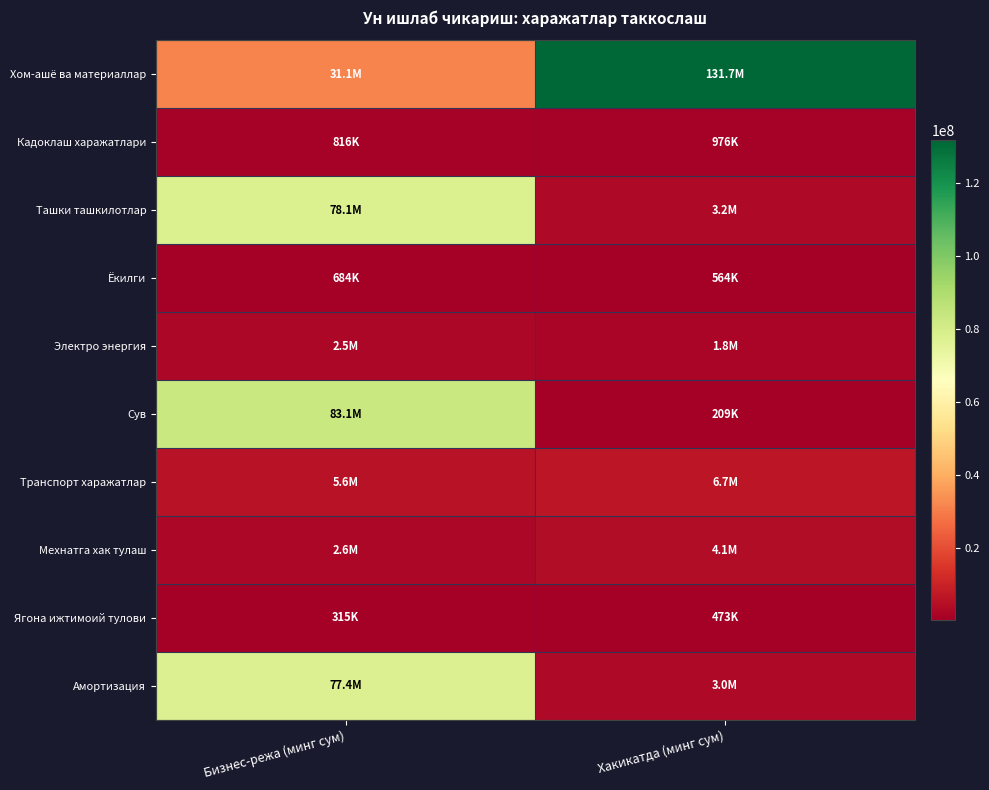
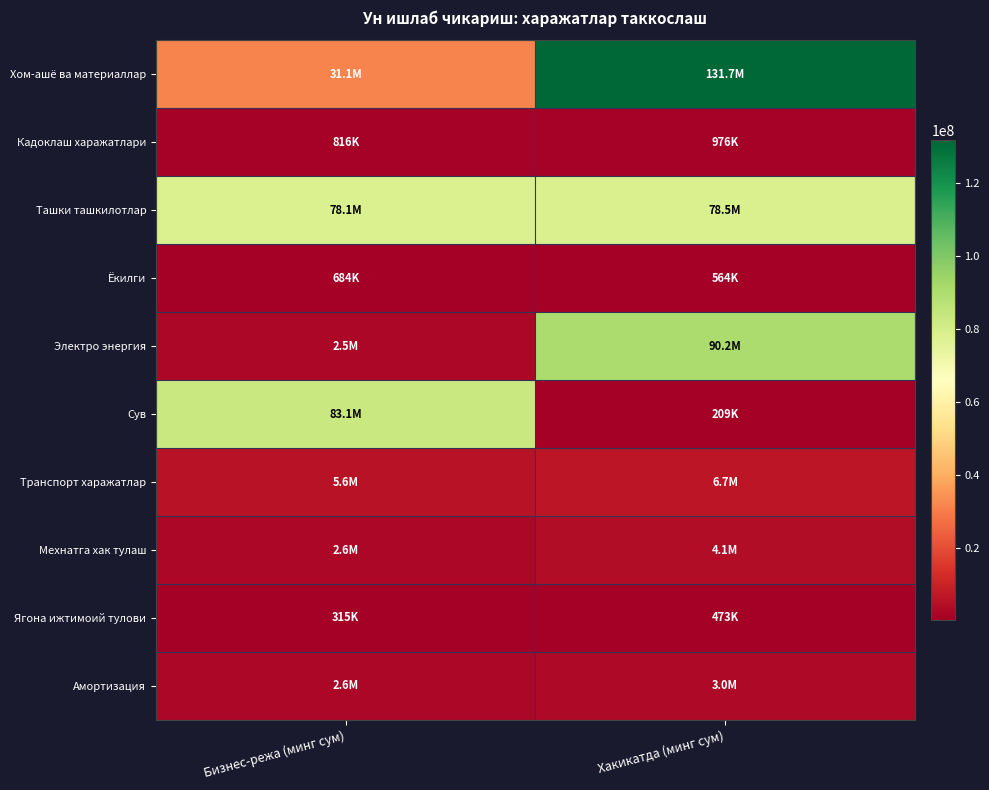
  {
    "Хом-ашё ва материаллар": {
      "Бизнес-режа (минг сум)": "31.1M",
      "Хакикатда (минг сум)": "131.7M"
    },
    "Кадоклаш харажатлари": {
      "Бизнес-режа (минг сум)": "816K",
      "Хакикатда (минг сум)": "976K"
    },
    "Ташки ташкилотлар": {
      "Бизнес-режа (минг сум)": "78.1M",
-     "Хакикатда (минг сум)": "3.2M"
+     "Хакикатда (минг сум)": "78.5M"
    },
    "Ёкилги": {
      "Бизнес-режа (минг сум)": "684K",
      "Хакикатда (минг сум)": "564K"
    },
    "Электро энергия": {
      "Бизнес-режа (минг сум)": "2.5M",
-     "Хакикатда (минг сум)": "1.8M"
+     "Хакикатда (минг сум)": "90.2M"
    },
    "Сув": {
      "Бизнес-режа (минг сум)": "83.1M",
      "Хакикатда (минг сум)": "209K"
    },
    "Транспорт харажатлар": {
      "Бизнес-режа (минг сум)": "5.6M",
      "Хакикатда (минг сум)": "6.7M"
    },
    "Мехнатга хак тулаш": {
      "Бизнес-режа (минг сум)": "2.6M",
      "Хакикатда (минг сум)": "4.1M"
    },
    "Ягона ижтимоий тулови": {
      "Бизнес-режа (минг сум)": "315K",
      "Хакикатда (минг сум)": "473K"
    },
    "Амортизация": {
-     "Бизнес-режа (минг сум)": "77.4M",
+     "Бизнес-режа (минг сум)": "2.6M",
      "Хакикатда (минг сум)": "3.0M"
    }
  }
